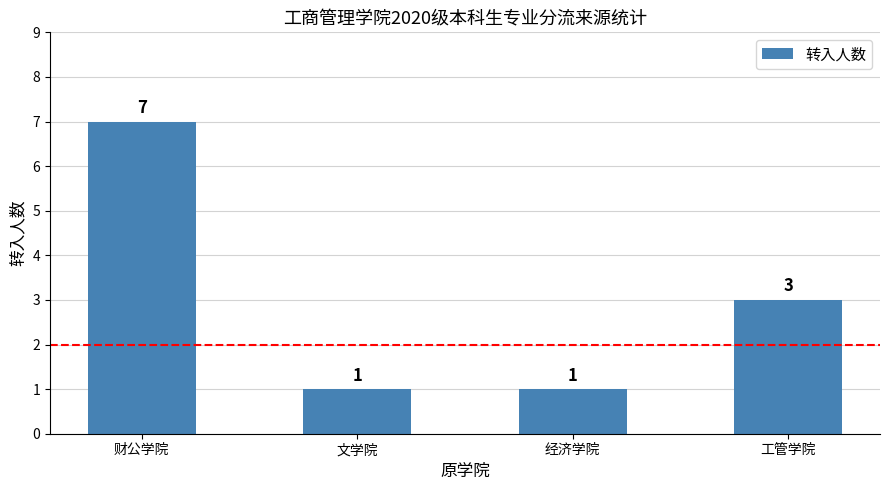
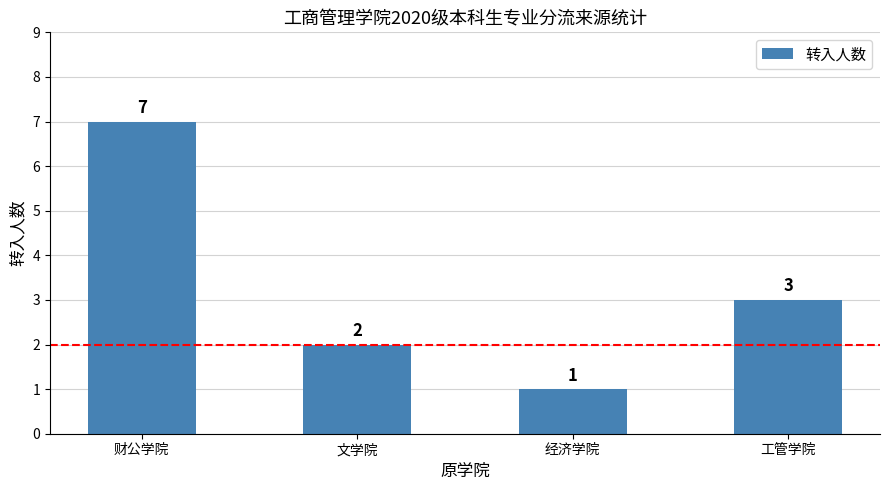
  {
    "财公学院": 7,
-   "文学院": 1,
+   "文学院": 2,
    "经济学院": 1,
    "工管学院": 3
  }
